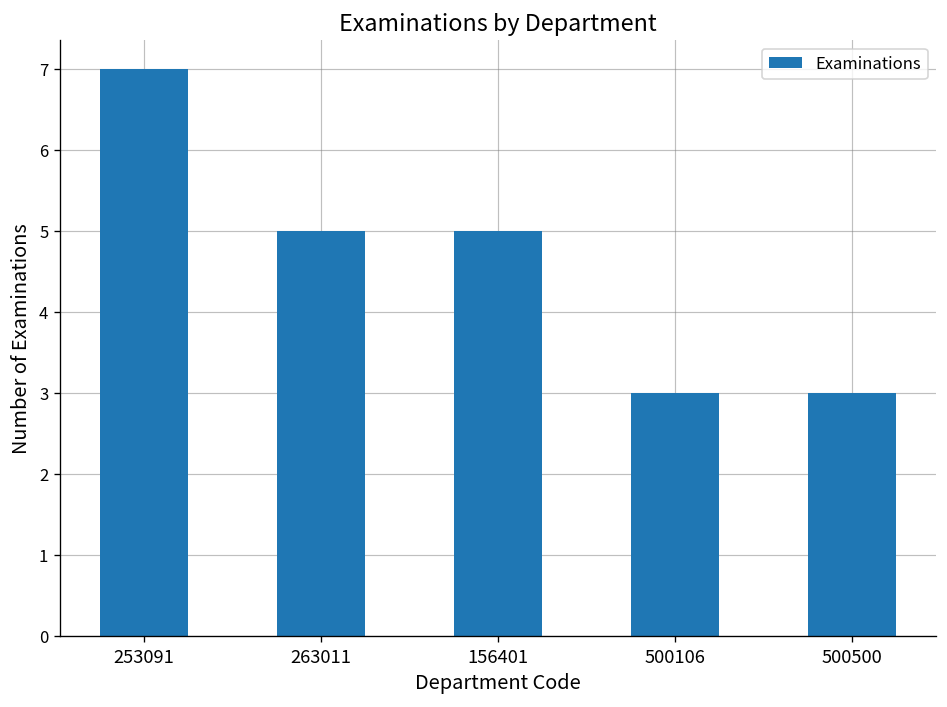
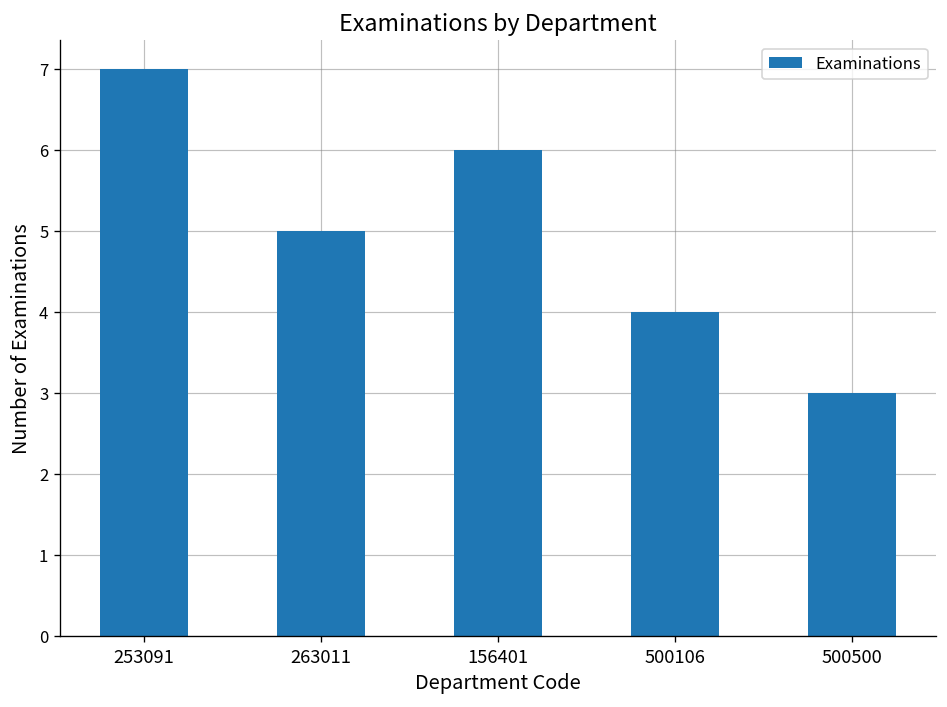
  {
    "253091": 7,
    "263011": 5,
-   "156401": 5,
-   "500106": 3,
+   "156401": 6,
+   "500106": 4,
    "500500": 3
  }
